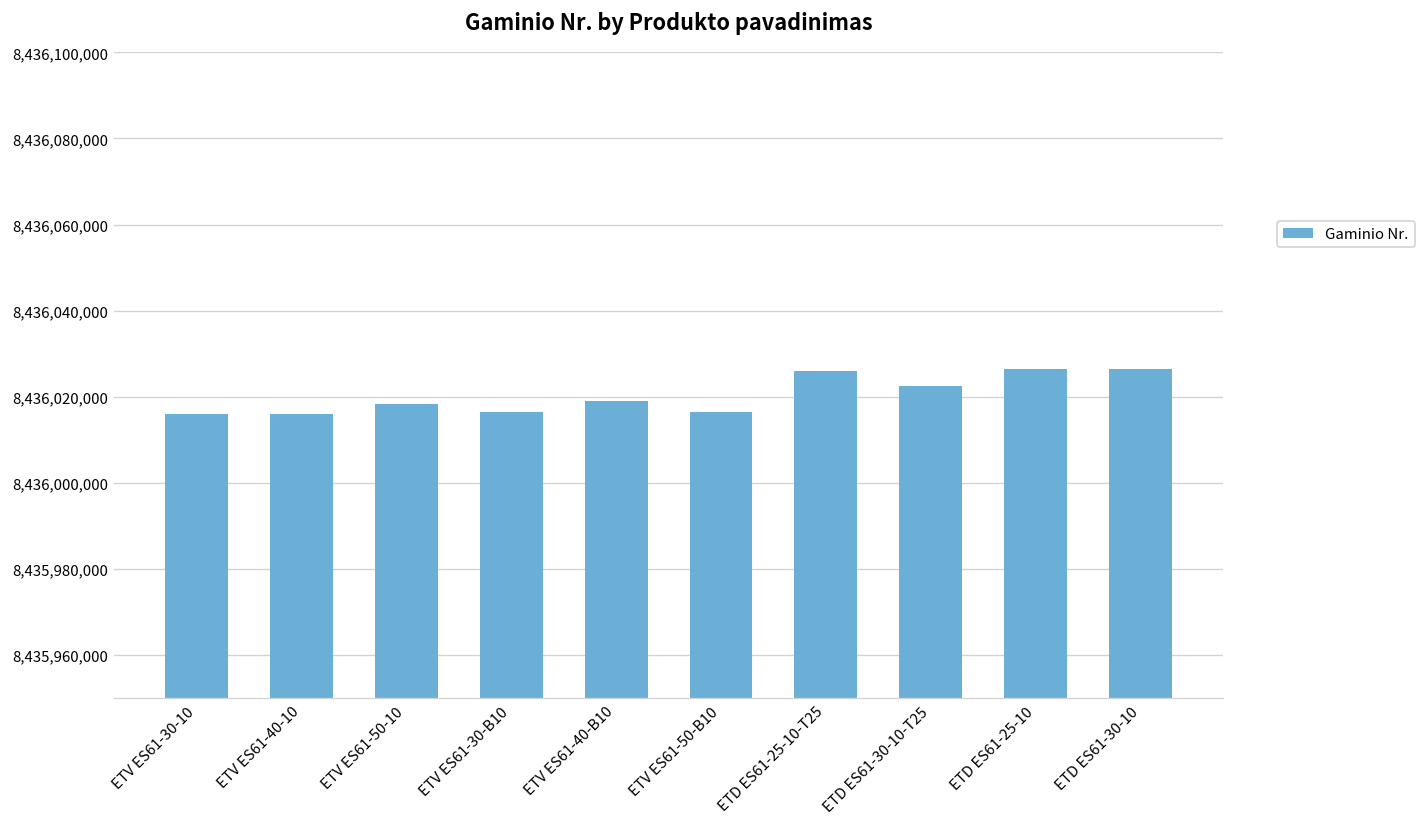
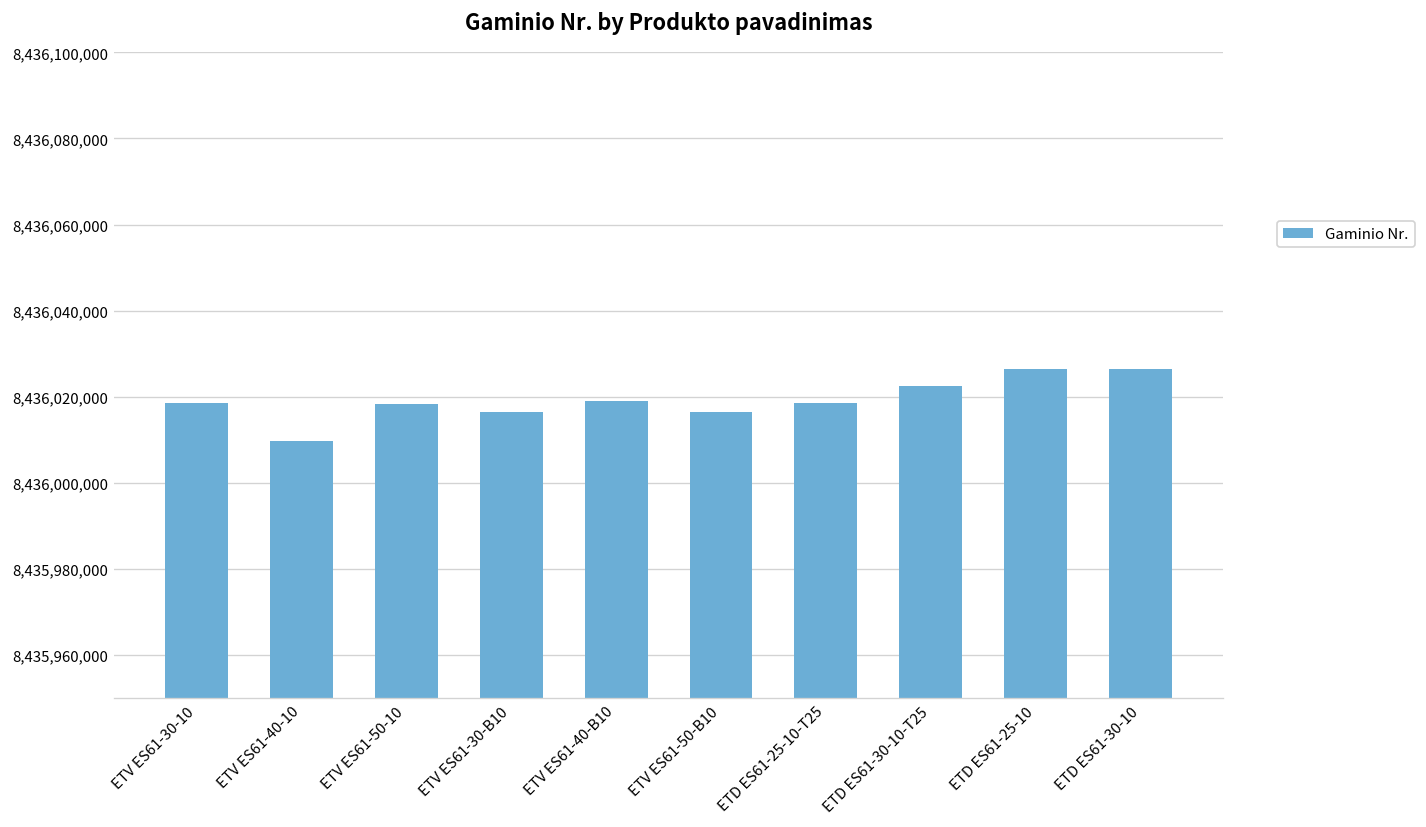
  {
-   "ETV ES61-30-10": "8,436,016,000",
-   "ETV ES61-40-10": "8,436,016,000",
+   "ETV ES61-30-10": "8,436,018,000",
+   "ETV ES61-40-10": "8,436,010,000",
    "ETV ES61-50-10": "8,436,018,000",
    "ETV ES61-30-B10": "8,436,017,000",
    "ETV ES61-40-B10": "8,436,019,000",
    "ETV ES61-50-B10": "8,436,017,000",
-   "ETD ES61-25-10-T25": "8,436,026,000",
+   "ETD ES61-25-10-T25": "8,436,018,000",
    "ETD ES61-30-10-T25": "8,436,023,000",
    "ETD ES61-25-10": "8,436,027,000",
    "ETD ES61-30-10": "8,436,027,000"
  }
